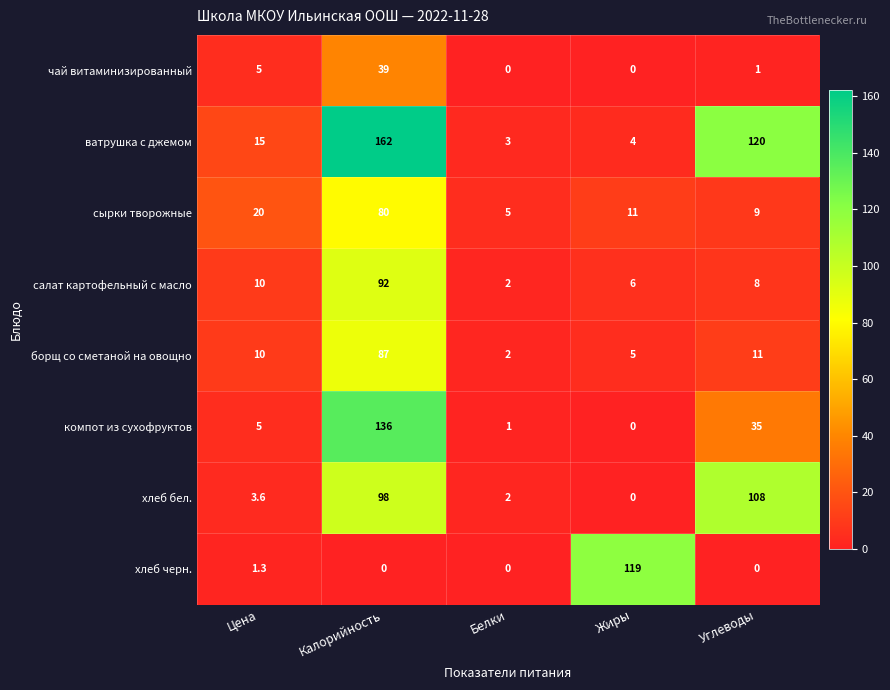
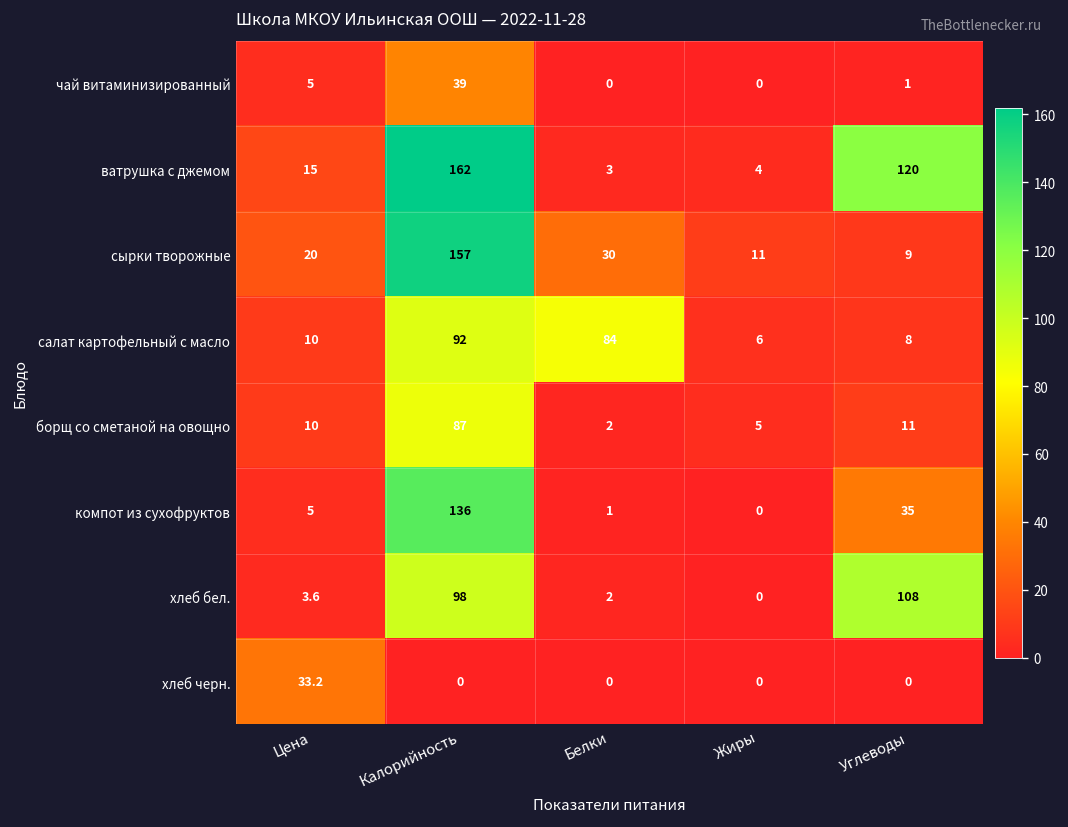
  {
    "чай витаминизированный": {
      "Цена": 5,
      "Калорийность": 39,
      "Белки": 0,
      "Жиры": 0,
      "Углеводы": 1
    },
    "ватрушка с джемом": {
      "Цена": 15,
      "Калорийность": 162,
      "Белки": 3,
      "Жиры": 4,
      "Углеводы": 120
    },
    "сырки творожные": {
      "Цена": 20,
-     "Калорийность": 80,
-     "Белки": 5,
+     "Калорийность": 157,
+     "Белки": 30,
      "Жиры": 11,
      "Углеводы": 9
    },
    "салат картофельный с масло": {
      "Цена": 10,
      "Калорийность": 92,
-     "Белки": 2,
+     "Белки": 84,
      "Жиры": 6,
      "Углеводы": 8
    },
    "борщ со сметаной на овощно": {
      "Цена": 10,
      "Калорийность": 87,
      "Белки": 2,
      "Жиры": 5,
      "Углеводы": 11
    },
    "компот из сухофруктов": {
      "Цена": 5,
      "Калорийность": 136,
      "Белки": 1,
      "Жиры": 0,
      "Углеводы": 35
    },
    "хлеб бел.": {
      "Цена": 3.6,
      "Калорийность": 98,
      "Белки": 2,
      "Жиры": 0,
      "Углеводы": 108
    },
    "хлеб черн.": {
-     "Цена": 1.3,
+     "Цена": 33.2,
      "Калорийность": 0,
      "Белки": 0,
-     "Жиры": 119,
+     "Жиры": 0,
      "Углеводы": 0
    }
  }
